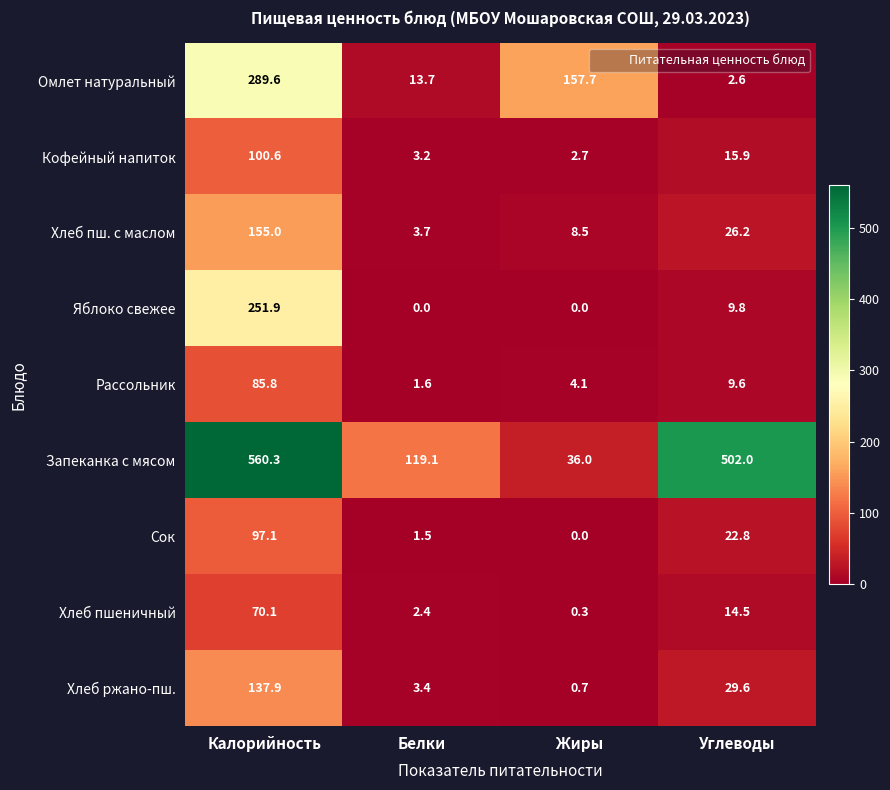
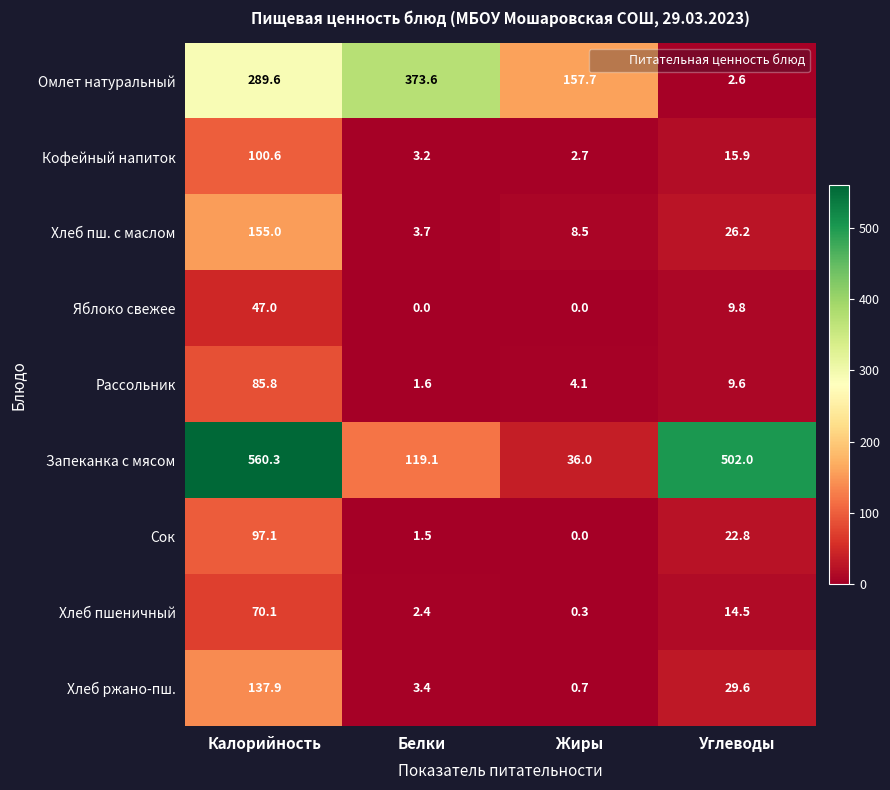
  {
    "Омлет натуральный": {
      "Калорийность": 289.6,
-     "Белки": 13.7,
+     "Белки": 373.6,
      "Жиры": 157.7,
      "Углеводы": 2.6
    },
    "Кофейный напиток": {
      "Калорийность": 100.6,
      "Белки": 3.2,
      "Жиры": 2.7,
      "Углеводы": 15.9
    },
    "Хлеб пш. с маслом": {
      "Калорийность": 155.0,
      "Белки": 3.7,
      "Жиры": 8.5,
      "Углеводы": 26.2
    },
    "Яблоко свежее": {
-     "Калорийность": 251.9,
+     "Калорийность": 47.0,
      "Белки": 0.0,
      "Жиры": 0.0,
      "Углеводы": 9.8
    },
    "Рассольник": {
      "Калорийность": 85.8,
      "Белки": 1.6,
      "Жиры": 4.1,
      "Углеводы": 9.6
    },
    "Запеканка с мясом": {
      "Калорийность": 560.3,
      "Белки": 119.1,
      "Жиры": 36.0,
      "Углеводы": 502.0
    },
    "Сок": {
      "Калорийность": 97.1,
      "Белки": 1.5,
      "Жиры": 0.0,
      "Углеводы": 22.8
    },
    "Хлеб пшеничный": {
      "Калорийность": 70.1,
      "Белки": 2.4,
      "Жиры": 0.3,
      "Углеводы": 14.5
    },
    "Хлеб ржано-пш.": {
      "Калорийность": 137.9,
      "Белки": 3.4,
      "Жиры": 0.7,
      "Углеводы": 29.6
    }
  }
